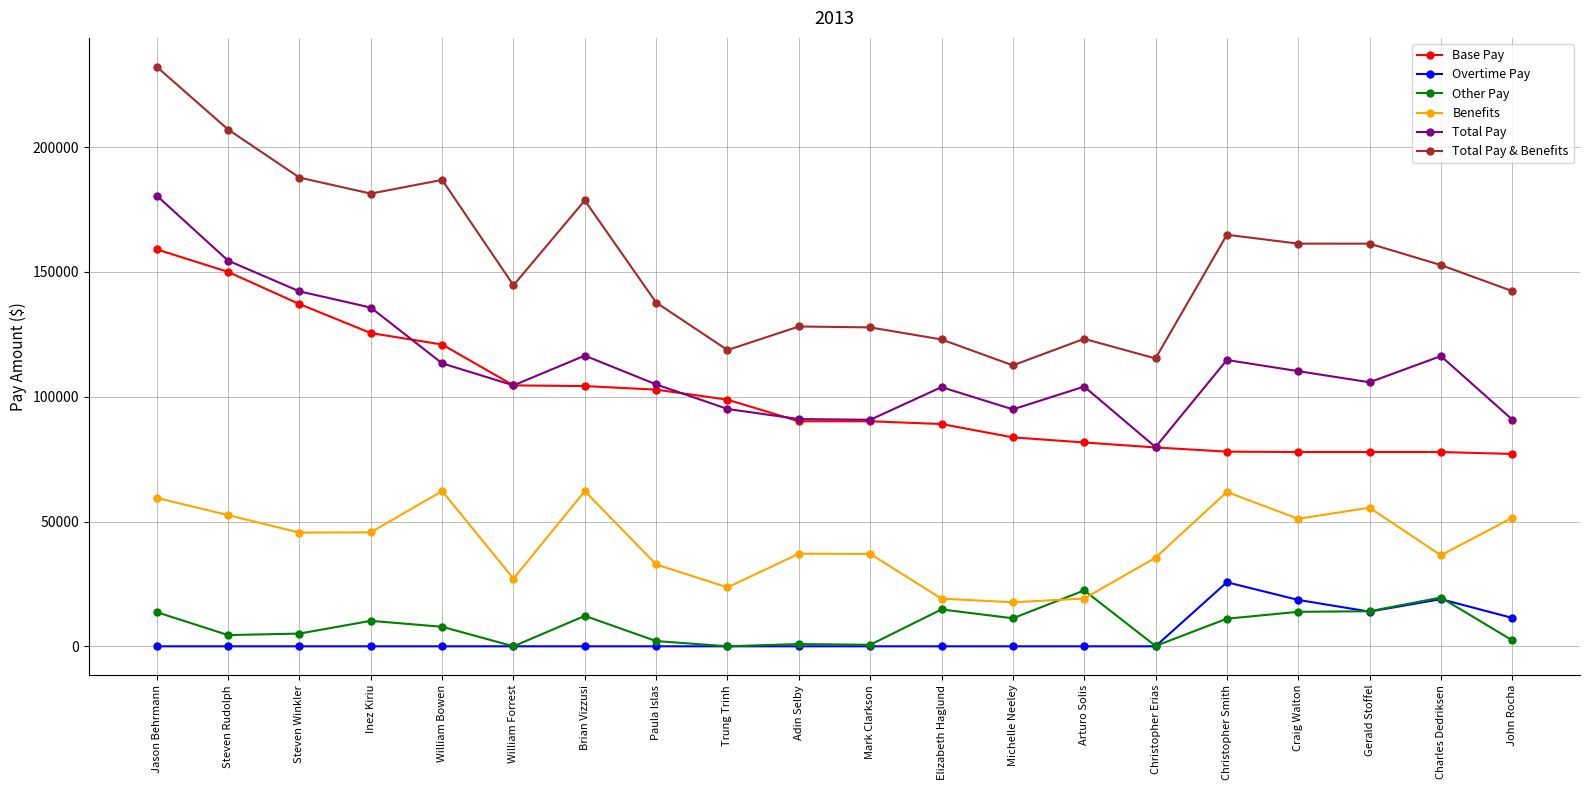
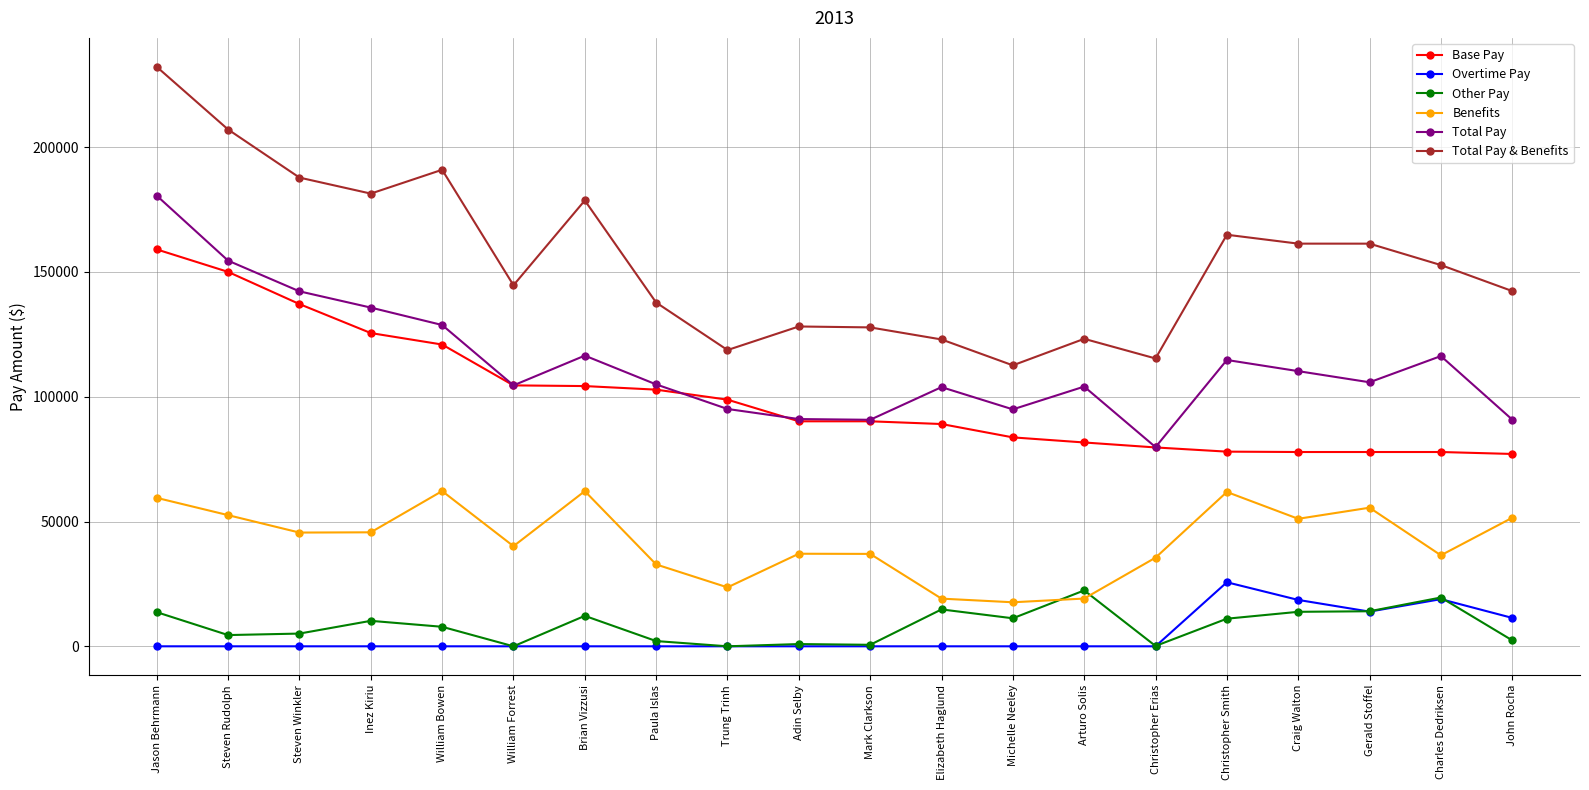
  {
    "Base Pay": {
      "Jason Behrmann": 159000,
      "Steven Rudolph": 150000,
      "Steven Winkler": 137000,
      "Inez Kiriu": 125000,
      "William Bowen": 121000,
      "Brian Vizzusi": 104000,
      "Paula Islas": 103000,
      "Trung Trinh": 99000,
      "Elizabeth Haglund": 89000,
      "Michelle Neeley": 84000,
      "Arturo Solis": 82000,
      "Christopher Smith": 78000,
      "Craig Walton": 78000,
      "Gerald Stoffel": 78000,
      "Charles Dedriksen": 78000,
      "John Rocha": 77000
    },
    "Overtime Pay": {
      "Jason Behrmann": 0,
      "Steven Rudolph": 0,
      "Steven Winkler": 0,
      "Inez Kiriu": 0,
      "William Bowen": 0,
      "Brian Vizzusi": 0,
      "Paula Islas": 0,
      "Elizabeth Haglund": 0,
      "Michelle Neeley": 0,
      "Arturo Solis": 0,
      "Christopher Smith": 26000,
      "Craig Walton": 19000,
      "John Rocha": 11000
    },
    "Other Pay": {
      "Jason Behrmann": 14000,
      "Steven Rudolph": 5000,
      "Steven Winkler": 5000,
      "Inez Kiriu": 10000,
      "William Bowen": 8000,
      "Brian Vizzusi": 12000,
      "Paula Islas": 2000,
      "Elizabeth Haglund": 15000,
      "Michelle Neeley": 11000,
      "Arturo Solis": 22000,
      "Christopher Smith": 11000,
      "Craig Walton": 14000,
      "John Rocha": 2000
    },
    "Benefits": {
      "Jason Behrmann": 59000,
      "Steven Rudolph": 53000,
      "Steven Winkler": 46000,
      "Inez Kiriu": 46000,
      "William Bowen": 62000,
-     "William Forrest": 27000,
+     "William Forrest": 40000,
      "Brian Vizzusi": 62000,
      "Paula Islas": 33000,
      "Trung Trinh": 24000,
      "Adin Selby": 37000,
      "Mark Clarkson": 37000,
      "Elizabeth Haglund": 19000,
      "Michelle Neeley": 18000,
      "Arturo Solis": 19000,
      "Christopher Erias": 36000,
      "Christopher Smith": 62000,
      "Craig Walton": 51000,
      "Gerald Stoffel": 56000,
      "Charles Dedriksen": 36000,
      "John Rocha": 51000
    },
    "Total Pay": {
      "Jason Behrmann": 181000,
      "Steven Rudolph": 155000,
      "Steven Winkler": 142000,
      "Inez Kiriu": 136000,
-     "William Bowen": 113000,
+     "William Bowen": 129000,
      "Brian Vizzusi": 116000,
      "Paula Islas": 105000,
      "Trung Trinh": 95000,
      "Elizabeth Haglund": 104000,
      "Michelle Neeley": 95000,
      "Arturo Solis": 104000,
      "Christopher Smith": 115000,
      "Craig Walton": 110000,
      "Gerald Stoffel": 106000,
      "Charles Dedriksen": 116000,
      "John Rocha": 91000
    },
    "Total Pay & Benefits": {
      "Jason Behrmann": 232000,
      "Steven Rudolph": 207000,
      "Steven Winkler": 188000,
      "Inez Kiriu": 181000,
-     "William Bowen": 187000,
+     "William Bowen": 191000,
      "William Forrest": 145000,
      "Brian Vizzusi": 179000,
      "Paula Islas": 138000,
      "Trung Trinh": 119000,
      "Adin Selby": 128000,
      "Mark Clarkson": 128000,
      "Elizabeth Haglund": 123000,
      "Michelle Neeley": 113000,
      "Arturo Solis": 123000,
      "Christopher Erias": 115000,
      "Christopher Smith": 165000,
      "Craig Walton": 161000,
      "Gerald Stoffel": 161000,
      "Charles Dedriksen": 153000,
      "John Rocha": 142000
    }
  }
